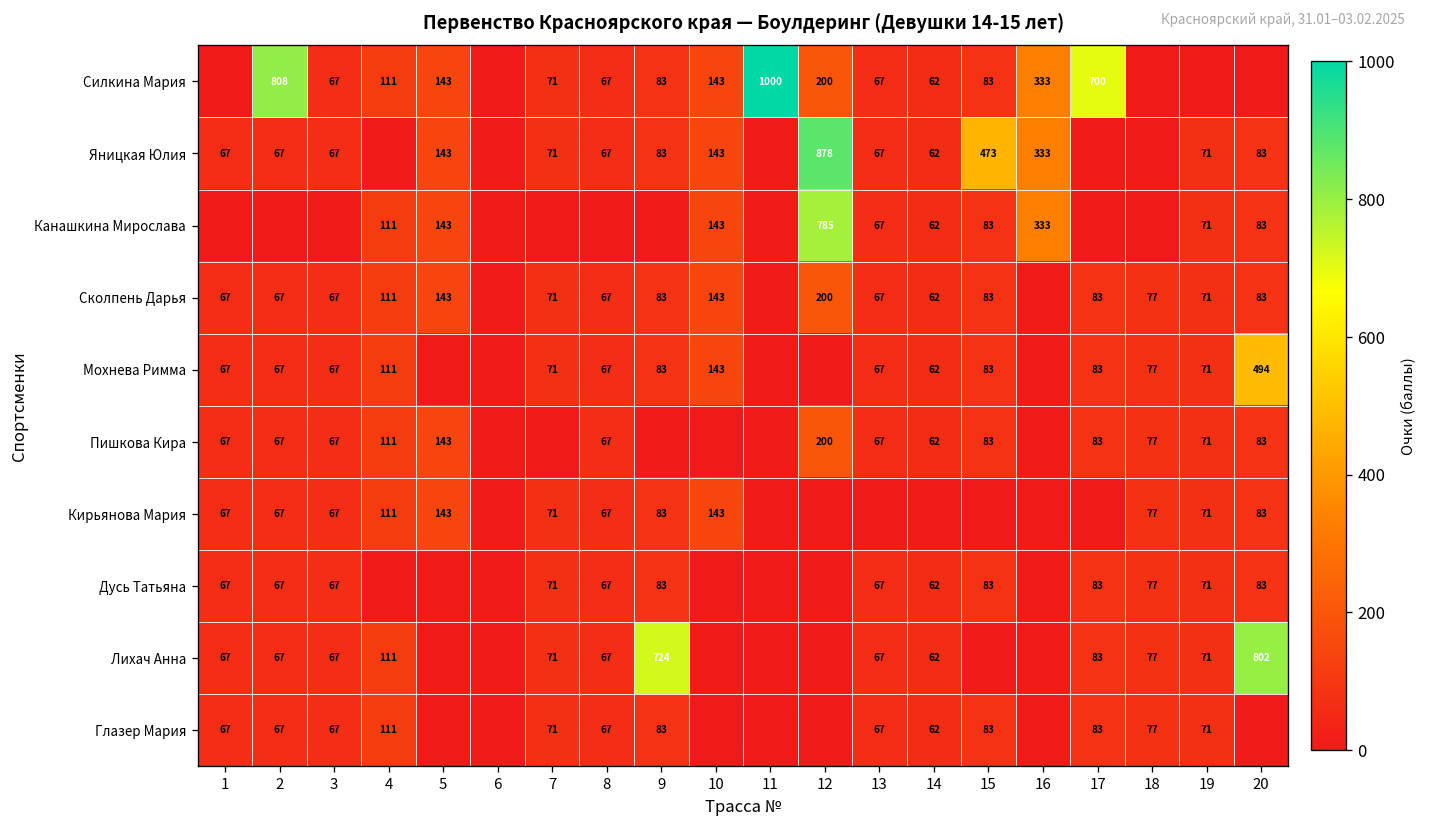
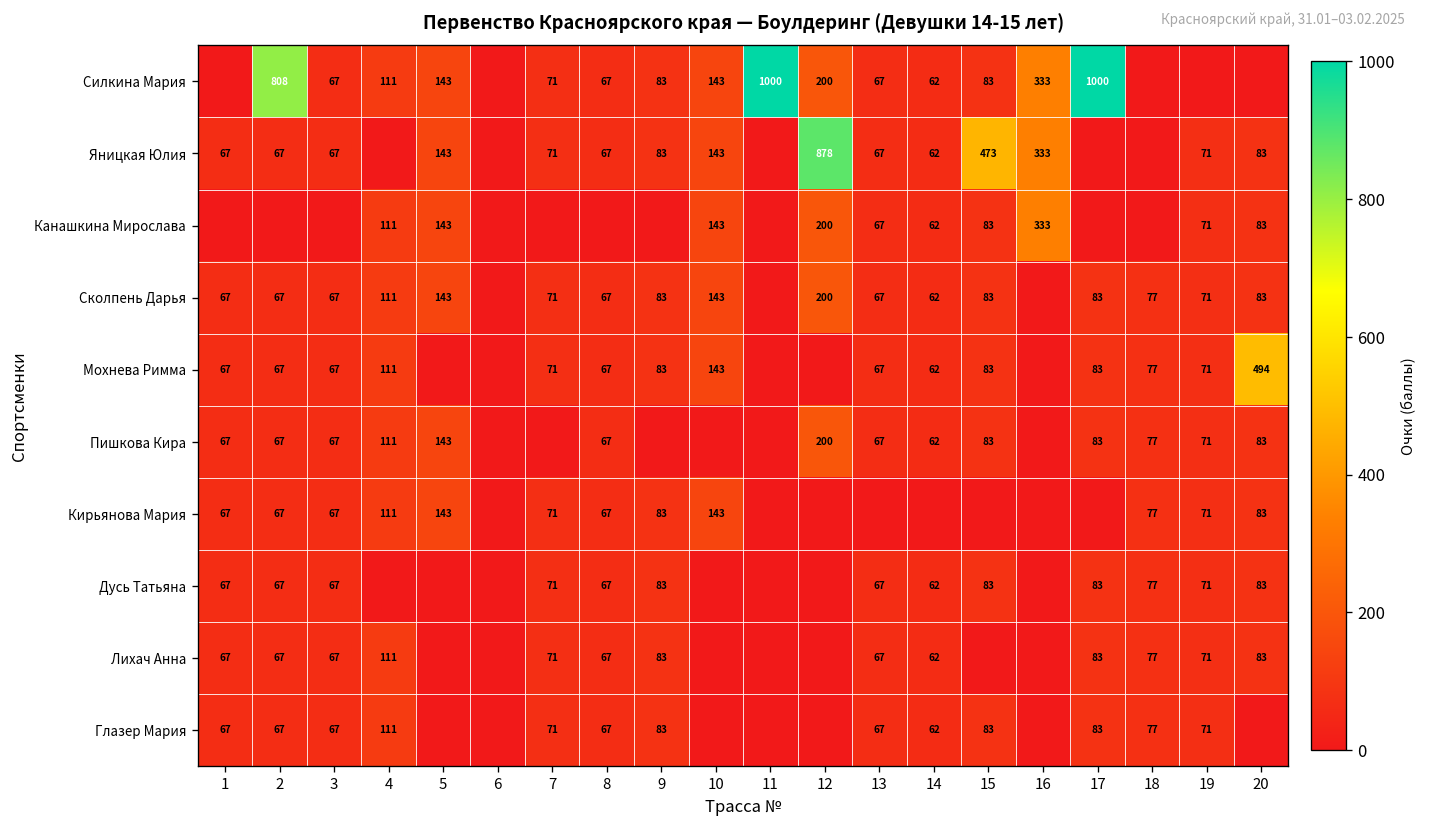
  {
    "Силкина Мария": {
      "2": 808,
      "3": 67,
      "4": 111,
      "5": 143,
      "7": 71,
      "8": 67,
      "9": 83,
      "10": 143,
      "11": 1000,
      "12": 200,
      "13": 67,
      "14": 62,
      "15": 83,
      "16": 333,
-     "17": 700
+     "17": 1000
    },
    "Яницкая Юлия": {
      "1": 67,
      "2": 67,
      "3": 67,
      "5": 143,
      "7": 71,
      "8": 67,
      "9": 83,
      "10": 143,
      "12": 878,
      "13": 67,
      "14": 62,
      "15": 473,
      "16": 333,
      "19": 71,
      "20": 83
    },
    "Канашкина Мирослава": {
      "4": 111,
      "5": 143,
      "10": 143,
-     "12": 785,
+     "12": 200,
      "13": 67,
      "14": 62,
      "15": 83,
      "16": 333,
      "19": 71,
      "20": 83
    },
    "Сколпень Дарья": {
      "1": 67,
      "2": 67,
      "3": 67,
      "4": 111,
      "5": 143,
      "7": 71,
      "8": 67,
      "9": 83,
      "10": 143,
      "12": 200,
      "13": 67,
      "14": 62,
      "15": 83,
      "17": 83,
      "18": 77,
      "19": 71,
      "20": 83
    },
    "Мохнева Римма": {
      "1": 67,
      "2": 67,
      "3": 67,
      "4": 111,
      "7": 71,
      "8": 67,
      "9": 83,
      "10": 143,
      "13": 67,
      "14": 62,
      "15": 83,
      "17": 83,
      "18": 77,
      "19": 71,
      "20": 494
    },
    "Пишкова Кира": {
      "1": 67,
      "2": 67,
      "3": 67,
      "4": 111,
      "5": 143,
      "8": 67,
      "12": 200,
      "13": 67,
      "14": 62,
      "15": 83,
      "17": 83,
      "18": 77,
      "19": 71,
      "20": 83
    },
    "Кирьянова Мария": {
      "1": 67,
      "2": 67,
      "3": 67,
      "4": 111,
      "5": 143,
      "7": 71,
      "8": 67,
      "9": 83,
      "10": 143,
      "18": 77,
      "19": 71,
      "20": 83
    },
    "Дусь Татьяна": {
      "1": 67,
      "2": 67,
      "3": 67,
      "7": 71,
      "8": 67,
      "9": 83,
      "13": 67,
      "14": 62,
      "15": 83,
      "17": 83,
      "18": 77,
      "19": 71,
      "20": 83
    },
    "Лихач Анна": {
      "1": 67,
      "2": 67,
      "3": 67,
      "4": 111,
      "7": 71,
      "8": 67,
-     "9": 724,
+     "9": 83,
      "13": 67,
      "14": 62,
      "17": 83,
      "18": 77,
      "19": 71,
-     "20": 802
+     "20": 83
    },
    "Глазер Мария": {
      "1": 67,
      "2": 67,
      "3": 67,
      "4": 111,
      "7": 71,
      "8": 67,
      "9": 83,
      "13": 67,
      "14": 62,
      "15": 83,
      "17": 83,
      "18": 77,
      "19": 71
    }
  }
